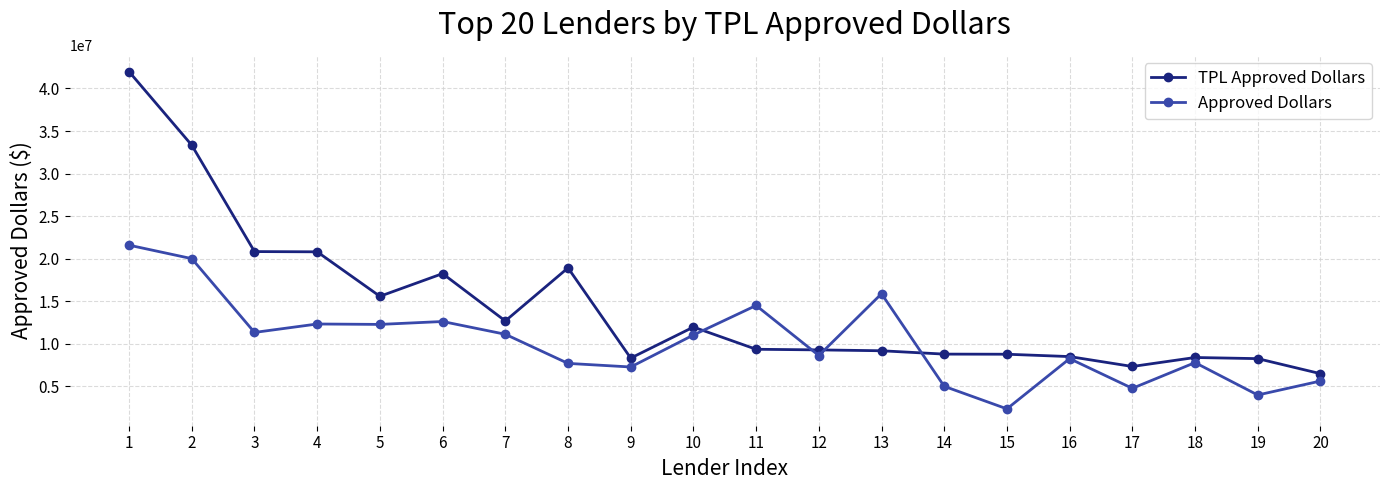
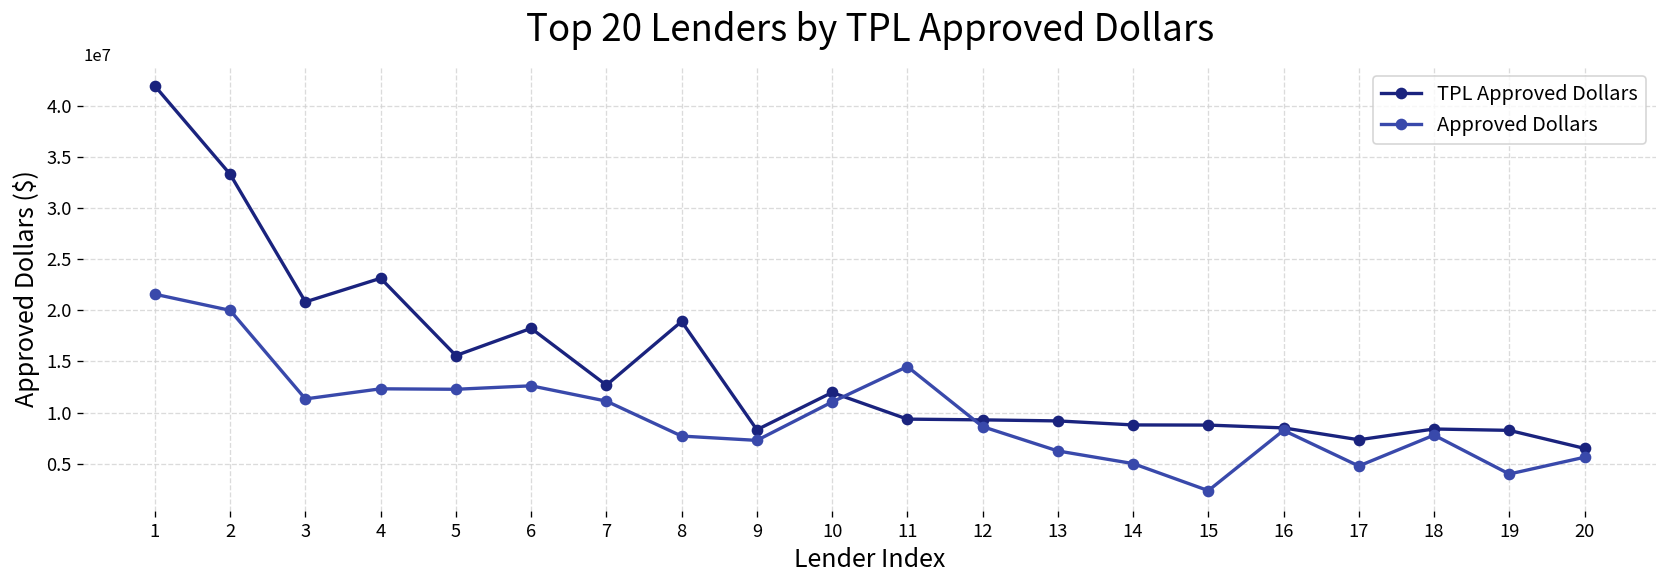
  {
    "TPL Approved Dollars": {
      "1": 42000000,
      "2": 33000000,
      "3": 21000000,
-     "4": 21000000,
+     "4": 23000000,
      "5": 16000000,
      "6": 18000000,
      "7": 13000000,
      "8": 19000000,
      "9": 8000000,
      "10": 12000000,
      "11": 9000000,
      "12": 9000000,
      "13": 9000000,
      "14": 9000000,
      "15": 9000000,
      "17": 7000000,
      "18": 8000000,
      "19": 8000000,
      "20": 6000000
    },
    "Approved Dollars": {
      "1": 22000000,
      "2": 20000000,
      "3": 11000000,
      "4": 12000000,
      "5": 12000000,
      "6": 13000000,
      "7": 11000000,
      "8": 8000000,
      "9": 7000000,
      "10": 11000000,
      "11": 14000000,
      "12": 9000000,
-     "13": 16000000,
+     "13": 6000000,
      "14": 5000000,
      "15": 2000000,
      "17": 5000000,
      "18": 8000000,
      "19": 4000000,
      "20": 6000000
    }
  }
